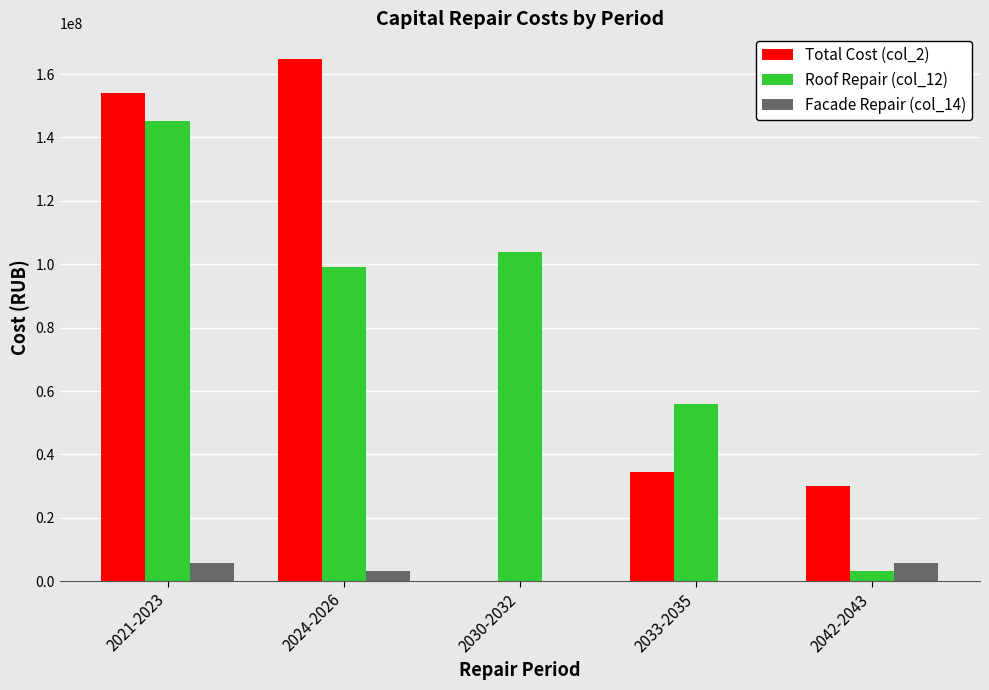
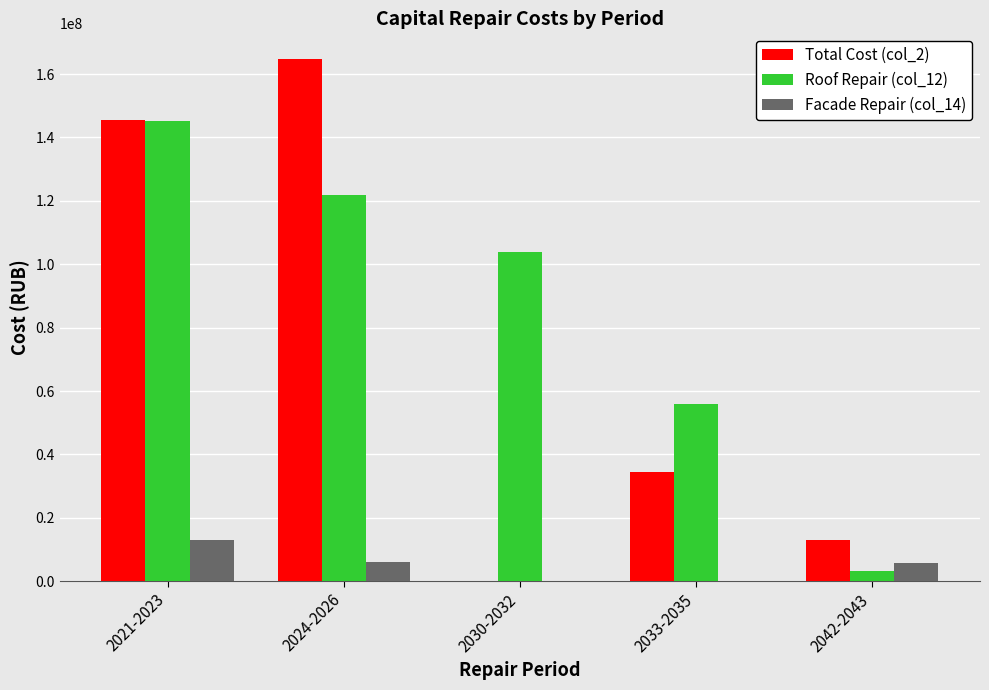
  {
    "Total Cost (col_2)": {
-     "2021-2023": 154000000,
+     "2021-2023": 145000000,
      "2024-2026": 165000000,
      "2030-2032": 0,
      "2033-2035": 34000000,
-     "2042-2043": 30000000
+     "2042-2043": 13000000
    },
    "Roof Repair (col_12)": {
      "2021-2023": 145000000,
-     "2024-2026": 99000000,
+     "2024-2026": 122000000,
      "2030-2032": 104000000,
      "2033-2035": 56000000,
      "2042-2043": 3000000
    },
    "Facade Repair (col_14)": {
-     "2021-2023": 6000000,
-     "2024-2026": 3000000,
+     "2021-2023": 13000000,
+     "2024-2026": 6000000,
      "2030-2032": 0,
      "2033-2035": 0,
      "2042-2043": 6000000
    }
  }
